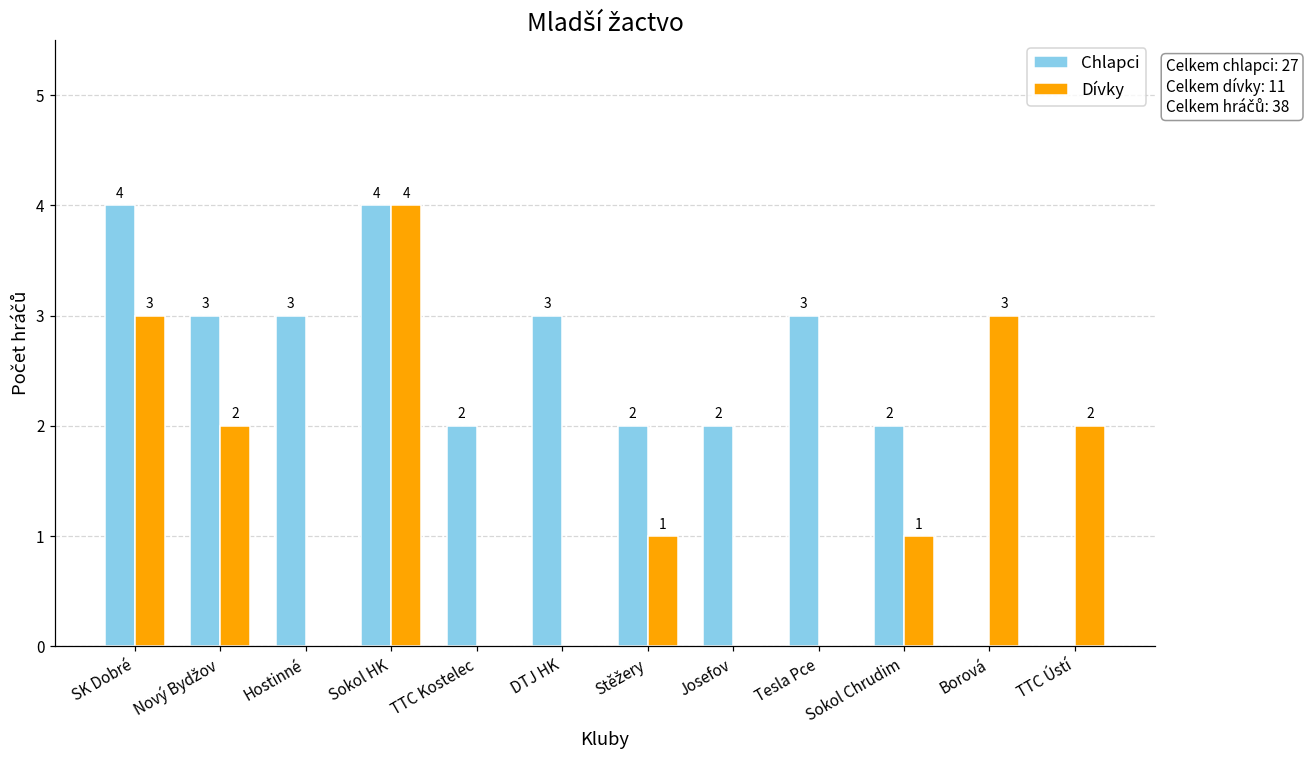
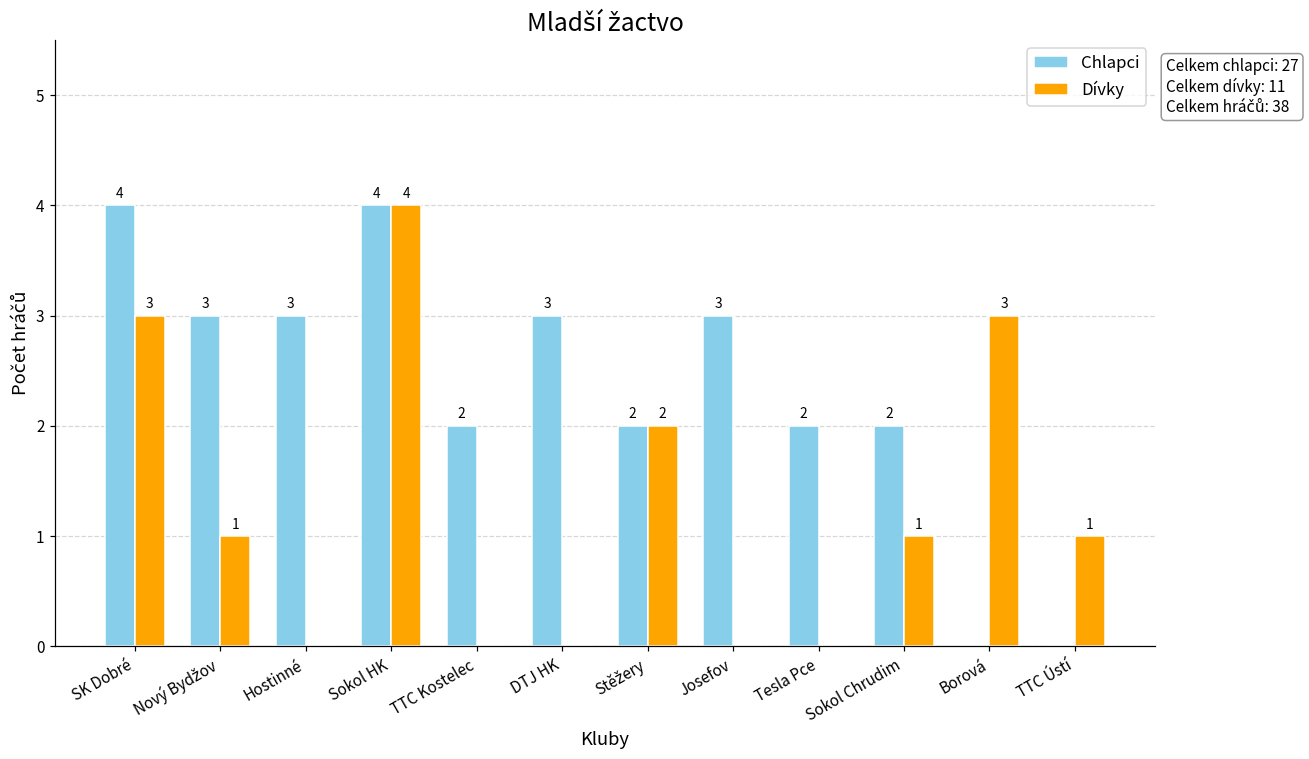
  {
    "Chlapci": {
      "SK Dobré": 4,
      "Nový Bydžov": 3,
      "Hostinné": 3,
      "Sokol HK": 4,
      "TTC Kostelec": 2,
      "DTJ HK": 3,
      "Stěžery": 2,
-     "Josefov": 2,
-     "Tesla Pce": 3,
+     "Josefov": 3,
+     "Tesla Pce": 2,
      "Sokol Chrudim": 2
    },
    "Dívky": {
      "SK Dobré": 3,
-     "Nový Bydžov": 2,
+     "Nový Bydžov": 1,
      "Sokol HK": 4,
-     "Stěžery": 1,
+     "Stěžery": 2,
      "Sokol Chrudim": 1,
      "Borová": 3,
-     "TTC Ústí": 2
+     "TTC Ústí": 1
    }
  }
